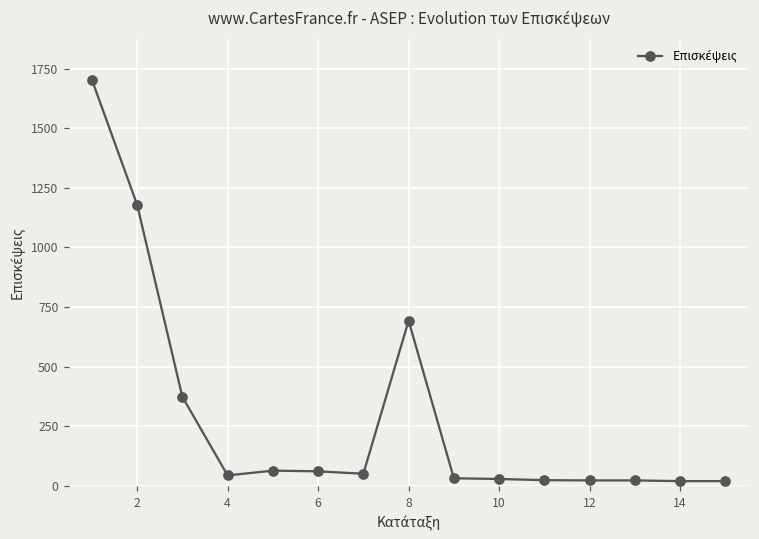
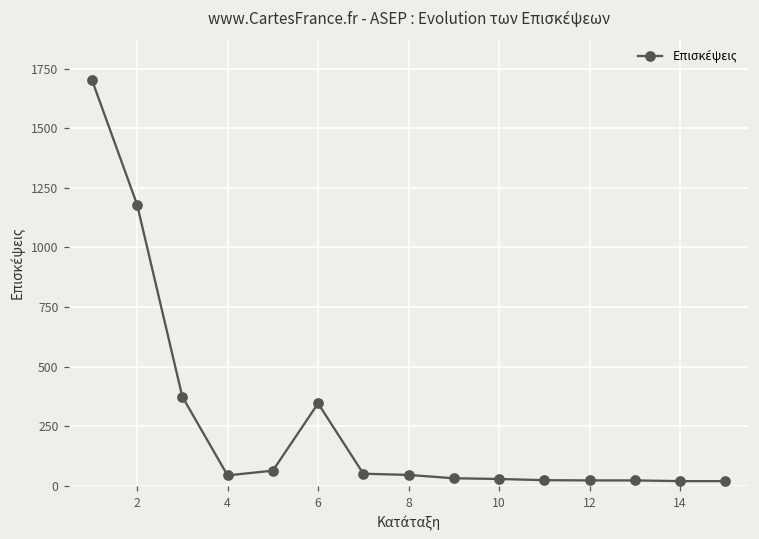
  {
    "2": 1180,
    "4": 40,
-   "6": 60,
-   "8": 690,
+   "6": 350,
+   "8": 50,
    "10": 30,
    "12": 20,
    "14": 20
  }
